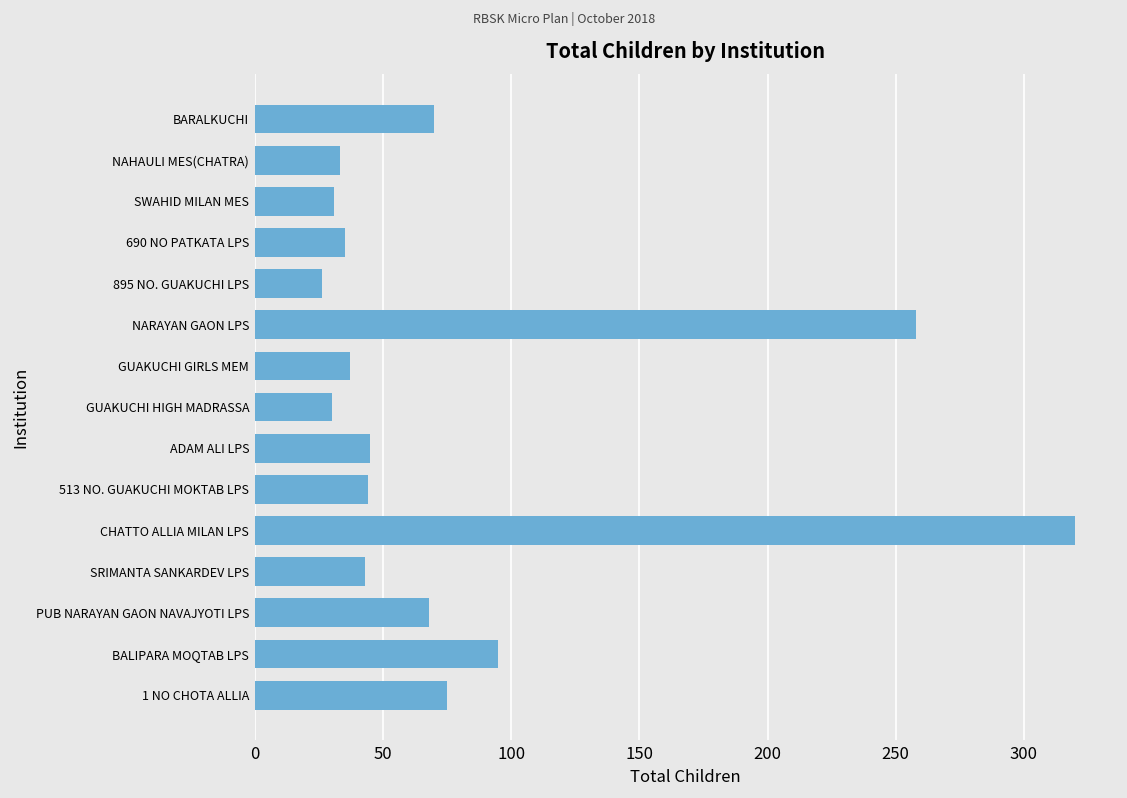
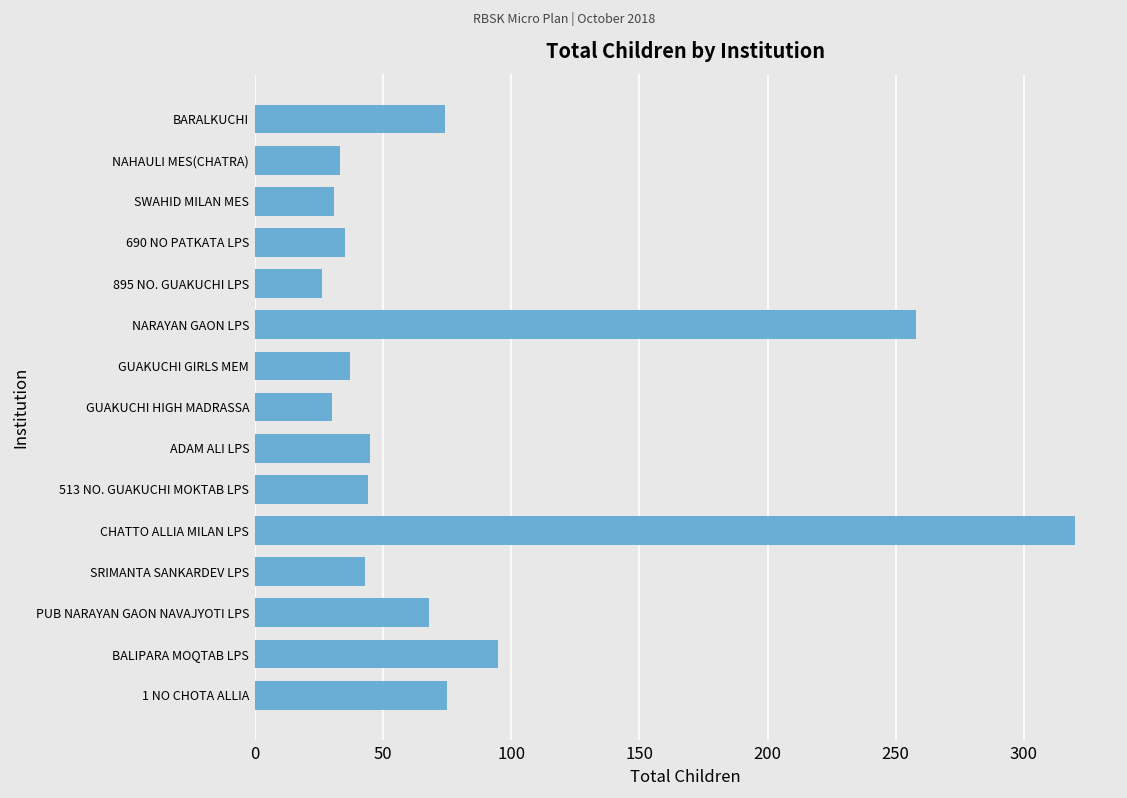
  {
-   "BARALKUCHI": 70,
+   "BARALKUCHI": 74,
    "NAHAULI MES(CHATRA)": 33,
    "SWAHID MILAN MES": 31,
    "690 NO PATKATA LPS": 35,
    "895 NO. GUAKUCHI LPS": 26,
    "NARAYAN GAON LPS": 258,
    "GUAKUCHI GIRLS MEM": 37,
    "GUAKUCHI HIGH MADRASSA": 30,
    "ADAM ALI LPS": 45,
    "513 NO. GUAKUCHI MOKTAB LPS": 44,
    "CHATTO ALLIA MILAN LPS": 320,
    "SRIMANTA SANKARDEV LPS": 43,
    "PUB NARAYAN GAON NAVAJYOTI LPS": 68,
    "BALIPARA MOQTAB LPS": 95,
    "1 NO CHOTA ALLIA": 75
  }
